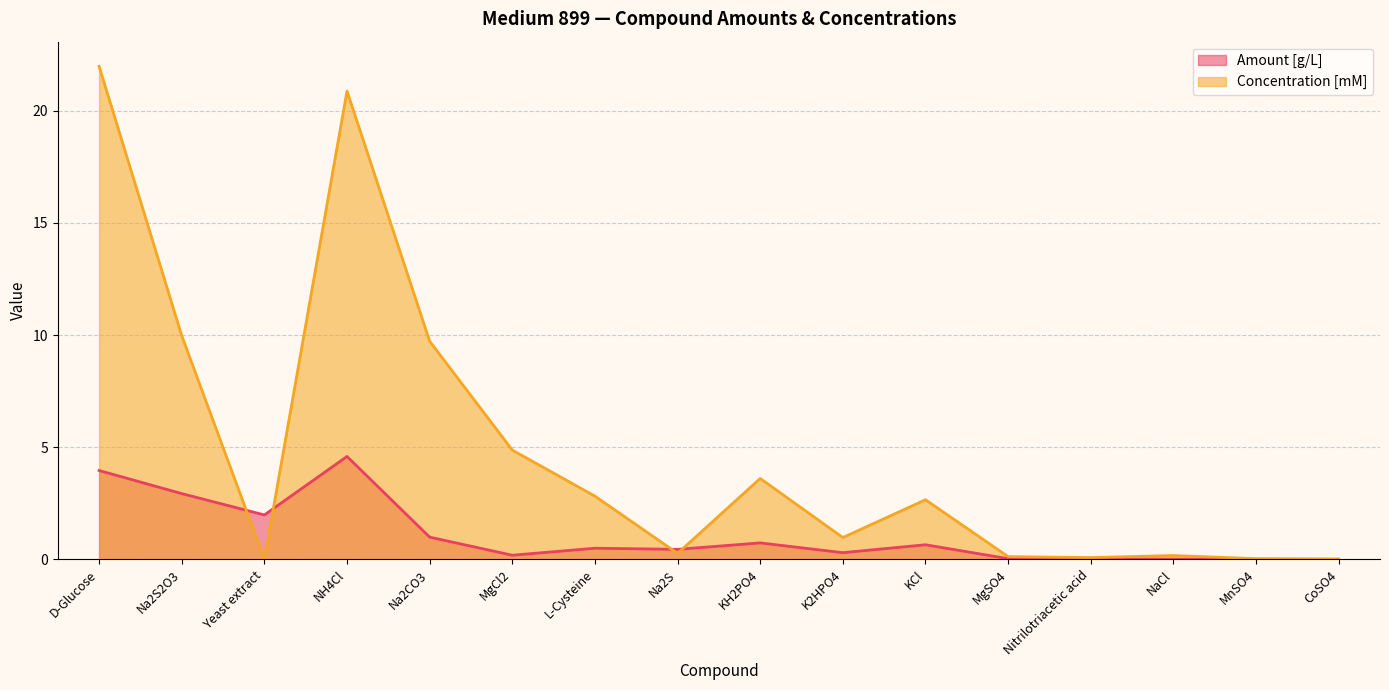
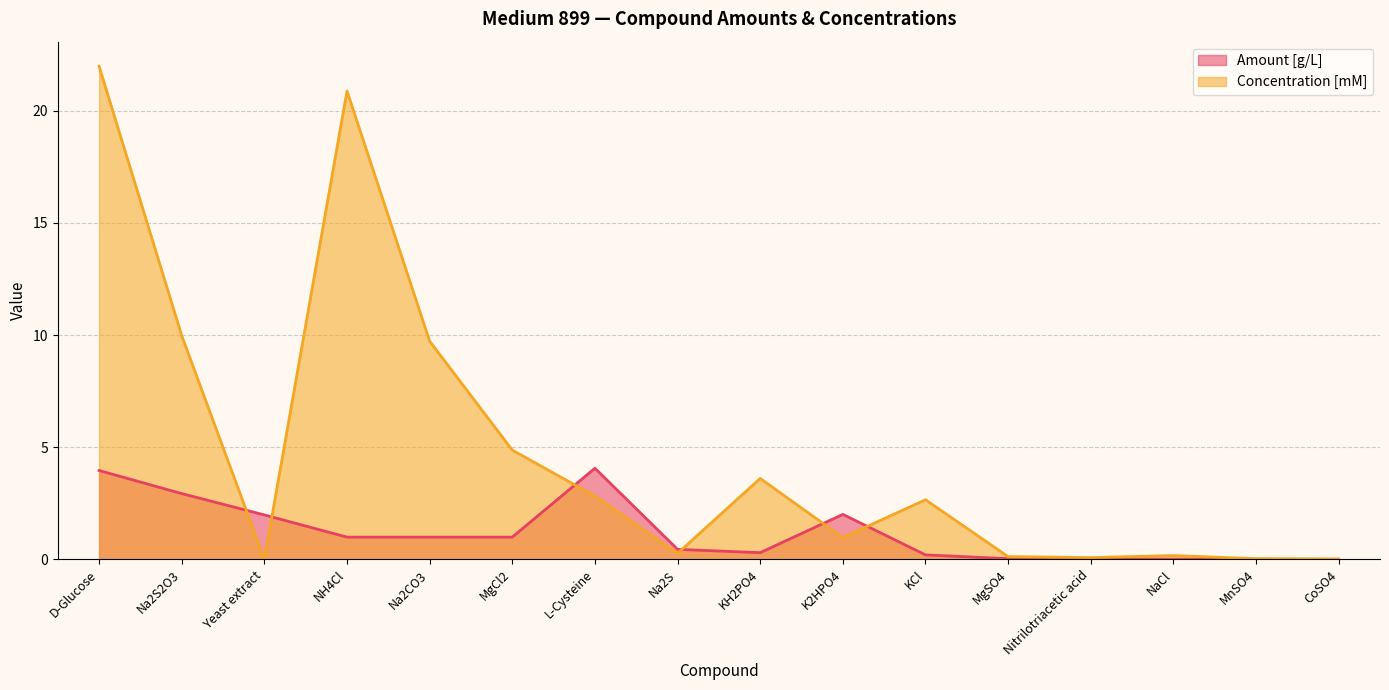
  {
    "Amount [g/L]": {
      "D-Glucose": 4.0,
      "Na2S2O3": 2.9,
      "Yeast extract": 2.0,
-     "NH4Cl": 4.6,
+     "NH4Cl": 1.0,
      "Na2CO3": 1.0,
-     "MgCl2": 0.2,
-     "L-Cysteine": 0.5,
+     "MgCl2": 1.0,
+     "L-Cysteine": 4.1,
      "Na2S": 0.4,
-     "KH2PO4": 0.7,
-     "K2HPO4": 0.3,
-     "KCl": 0.6,
+     "KH2PO4": 0.3,
+     "K2HPO4": 2.0,
+     "KCl": 0.2,
      "NaCl": 0.0
    },
    "Concentration [mM]": {
      "D-Glucose": 22.0,
      "Na2S2O3": 10.0,
      "Yeast extract": 0.0,
      "NH4Cl": 20.9,
      "Na2CO3": 9.7,
      "MgCl2": 4.9,
      "L-Cysteine": 2.8,
      "Na2S": 0.3,
      "KH2PO4": 3.6,
      "K2HPO4": 1.0,
      "KCl": 2.7,
      "NaCl": 0.2
    }
  }
